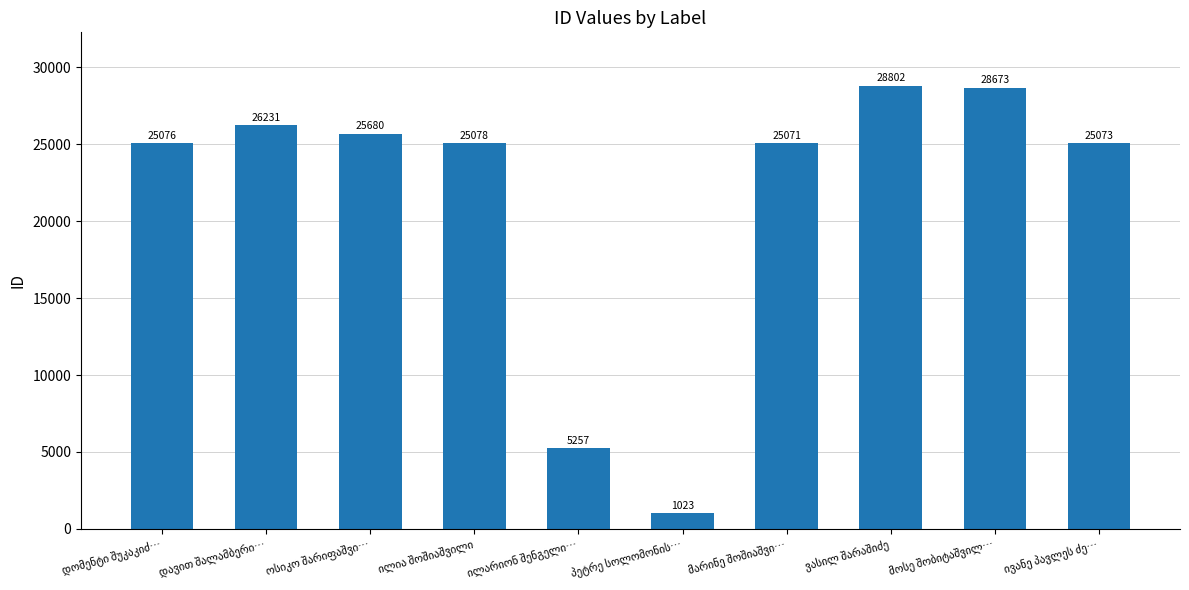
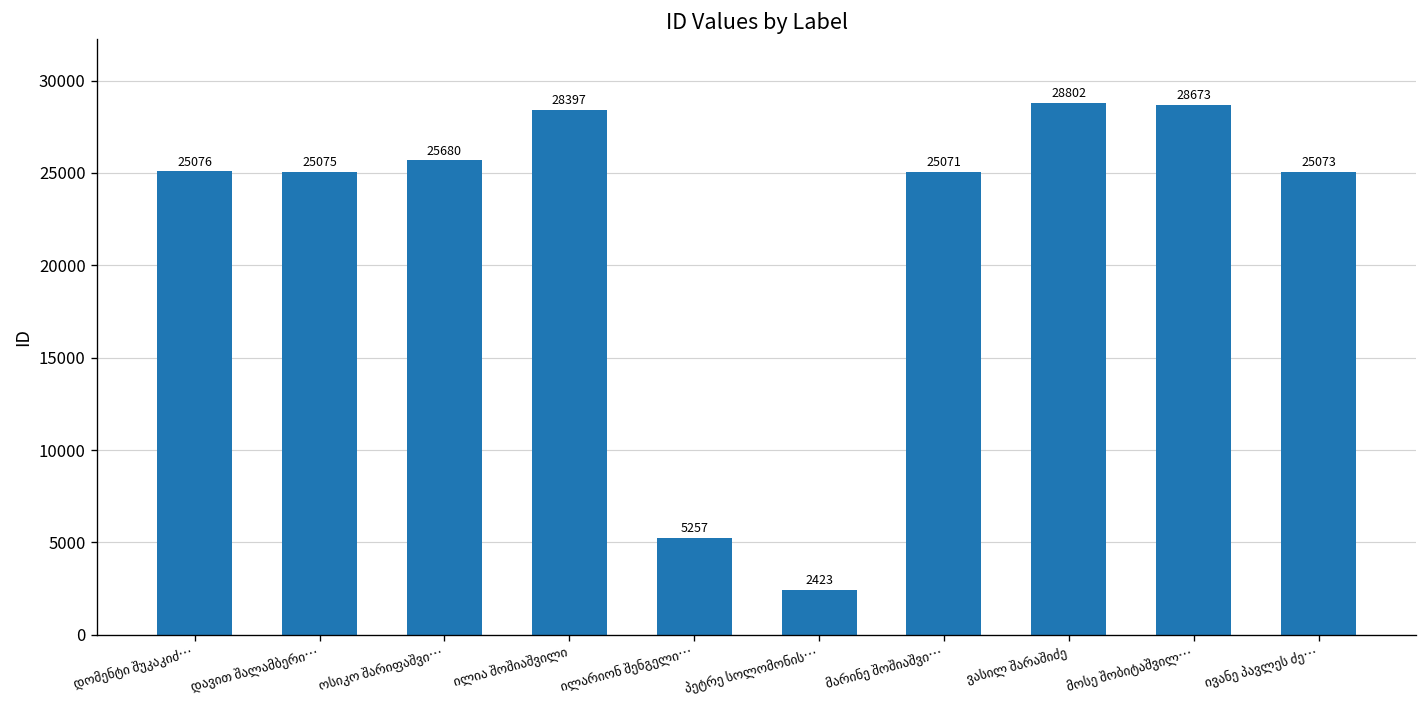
  {
    "დომენტი შუკაკიძ…": 25076,
-   "დავით შალამბერი…": 26231,
+   "დავით შალამბერი…": 25075,
    "ოსიკო შარიფაშვი…": 25680,
-   "ილია შოშიაშვილი": 25078,
+   "ილია შოშიაშვილი": 28397,
    "ილარიონ შენგელი…": 5257,
-   "პეტრე სოლომონის…": 1023,
+   "პეტრე სოლომონის…": 2423,
    "მარინე შოშიაშვი…": 25071,
    "ვასილ შარაშიძე": 28802,
    "მოსე შობიტაშვილ…": 28673,
    "ივანე პავლეს ძე…": 25073
  }
